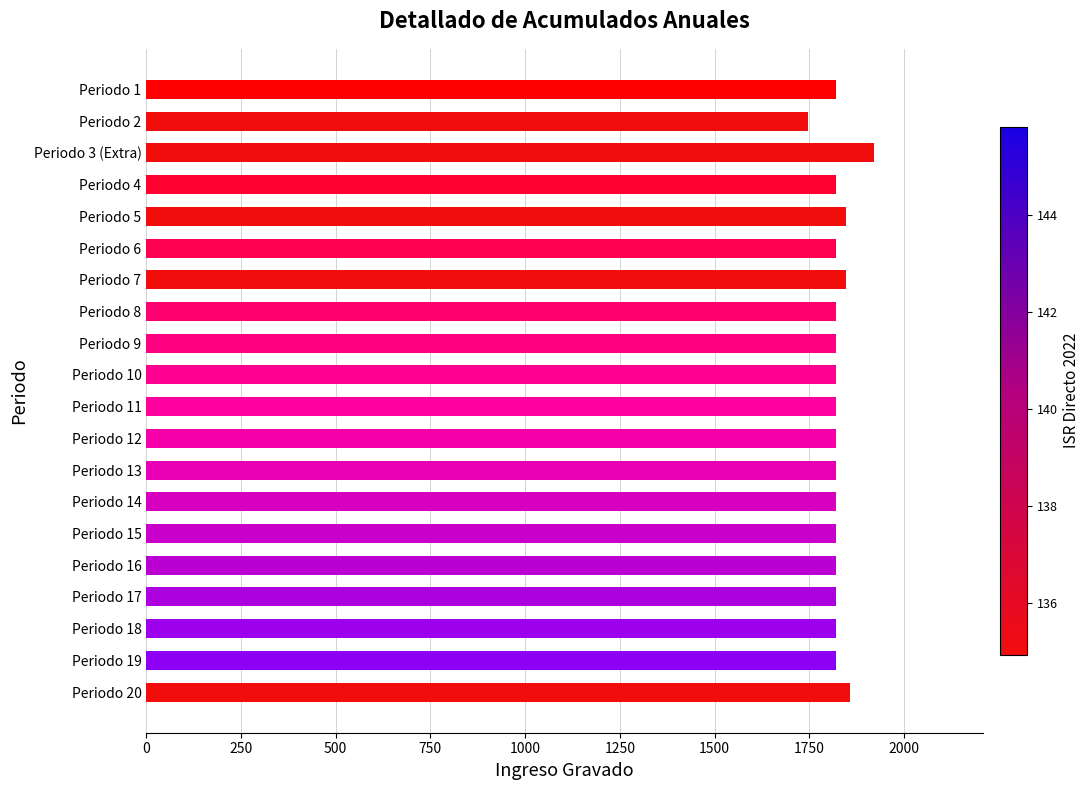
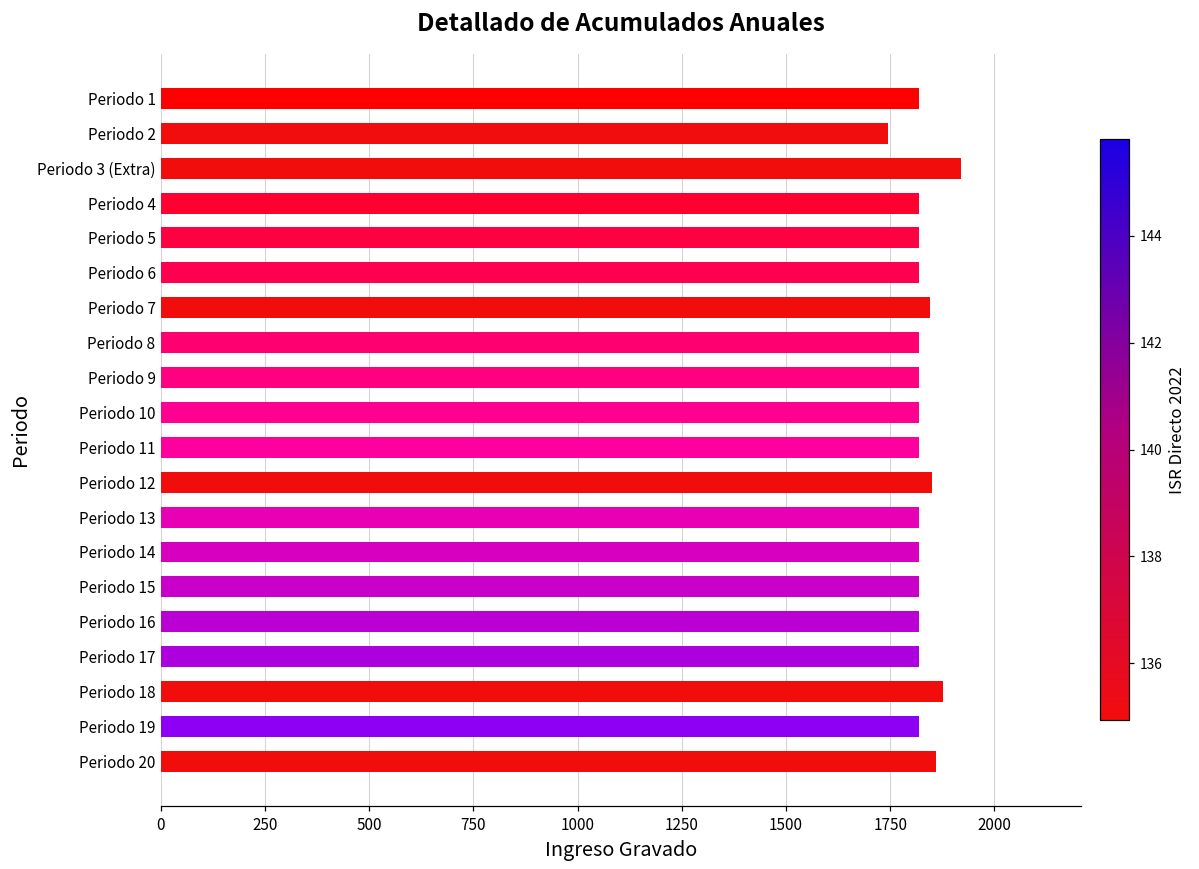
  {
    "Periodo 1": 1820,
    "Periodo 2": 1750,
    "Periodo 3 (Extra)": 1920,
    "Periodo 4": 1820,
-   "Periodo 5": 1850,
+   "Periodo 5": 1820,
    "Periodo 6": 1820,
    "Periodo 7": 1850,
    "Periodo 8": 1820,
    "Periodo 9": 1820,
    "Periodo 10": 1820,
    "Periodo 11": 1820,
-   "Periodo 12": 1820,
+   "Periodo 12": 1850,
    "Periodo 13": 1820,
    "Periodo 14": 1820,
    "Periodo 15": 1820,
    "Periodo 16": 1820,
    "Periodo 17": 1820,
-   "Periodo 18": 1820,
+   "Periodo 18": 1880,
    "Periodo 19": 1820,
    "Periodo 20": 1860
  }
